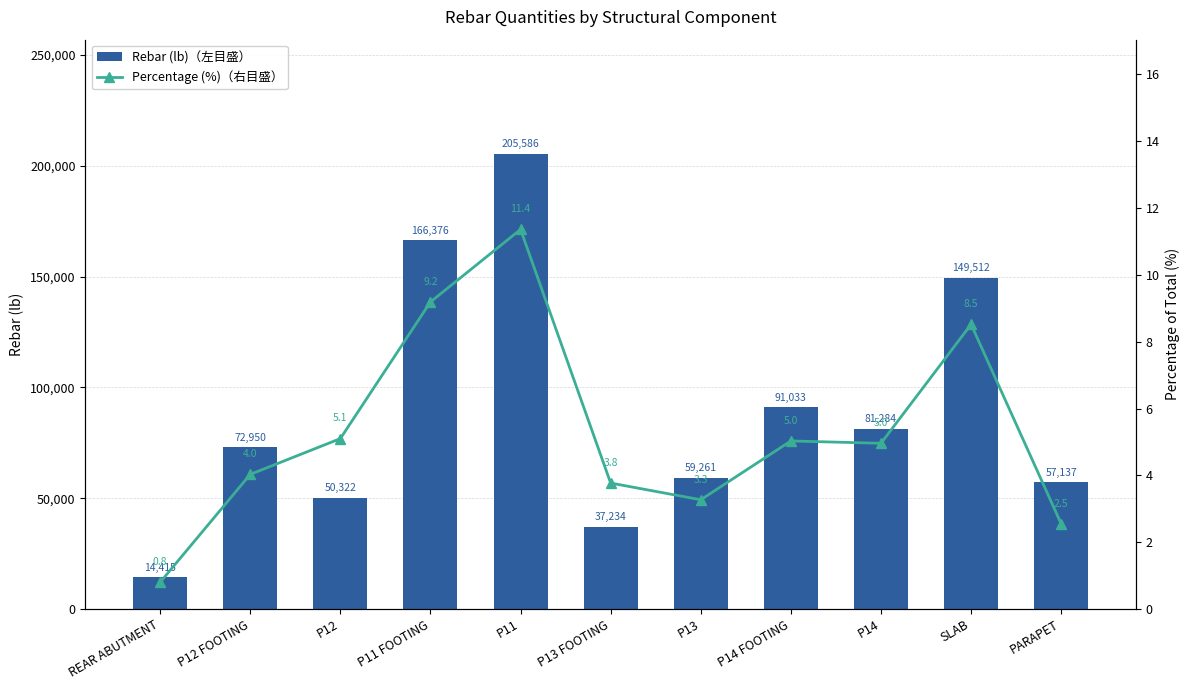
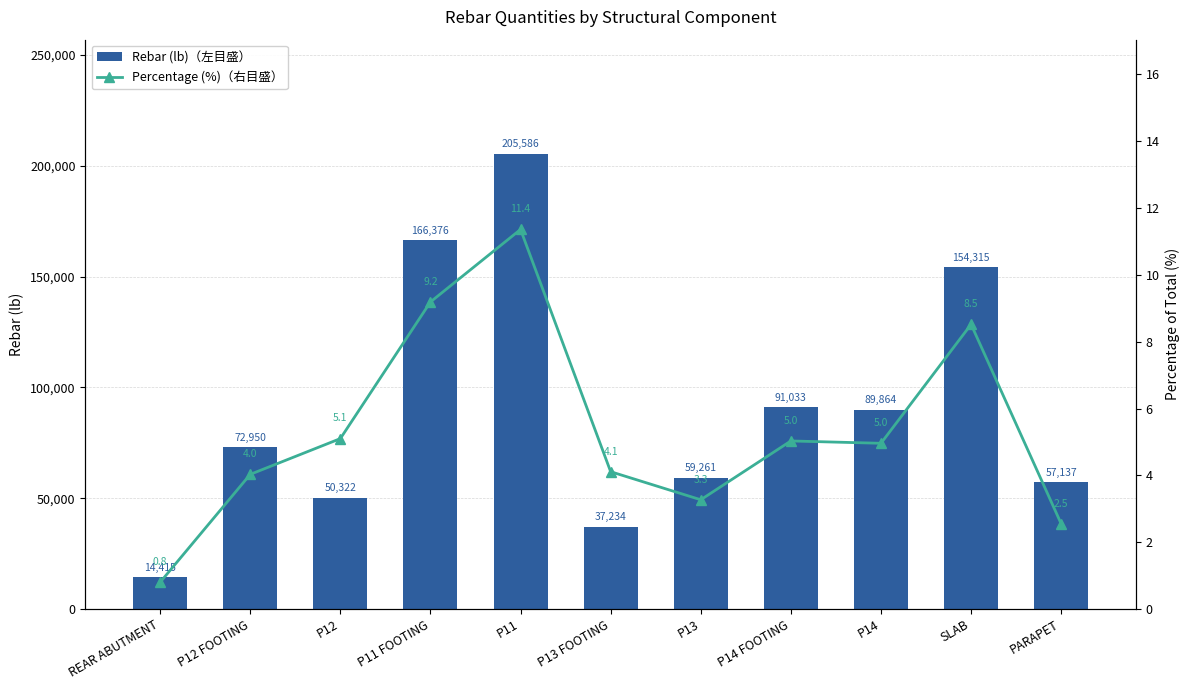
  {
    "Rebar (lb)（左目盛）": {
      "P12 FOOTING": "72,950",
      "P12": "50,322",
      "P11 FOOTING": "166,376",
      "P11": "205,586",
      "P13 FOOTING": "37,234",
      "P13": "59,261",
      "P14 FOOTING": "91,033",
-     "P14": "81,284",
-     "SLAB": "149,512",
+     "P14": "89,864",
+     "SLAB": "154,315",
      "PARAPET": "57,137"
    },
    "Percentage (%)（右目盛）": {
      "P12 FOOTING": "4.0",
      "P12": "5.1",
      "P11 FOOTING": "9.2",
      "P11": "11.4",
-     "P13 FOOTING": "3.8",
+     "P13 FOOTING": "4.1",
      "P13": "3.3",
      "P14 FOOTING": "5.0",
      "P14": "5.0",
      "SLAB": "8.5",
      "PARAPET": "2.5"
    }
  }
